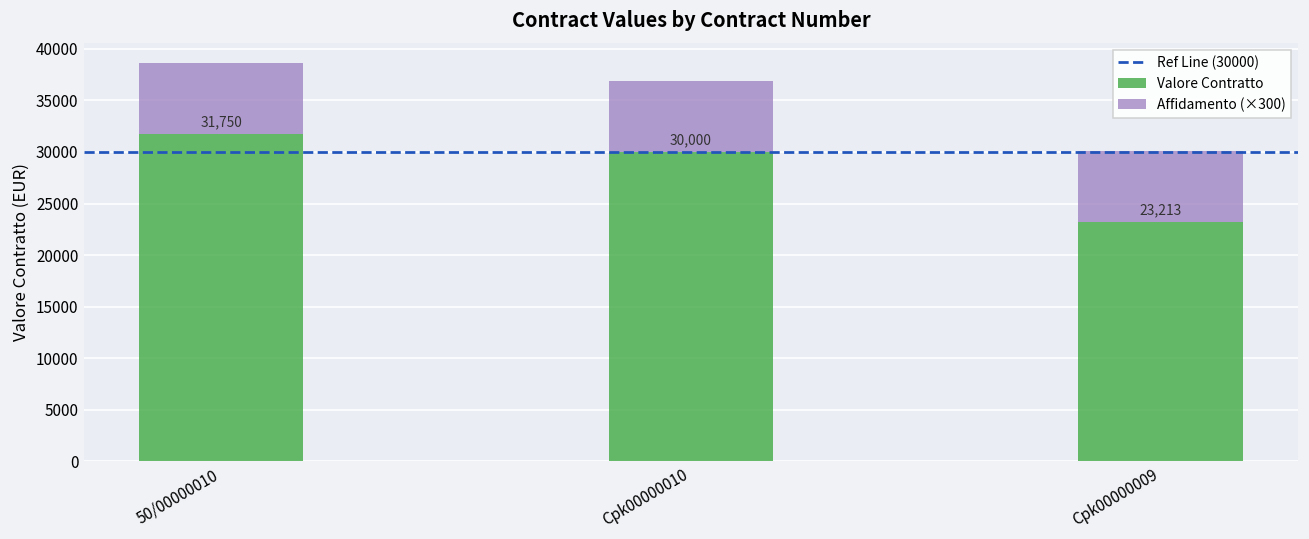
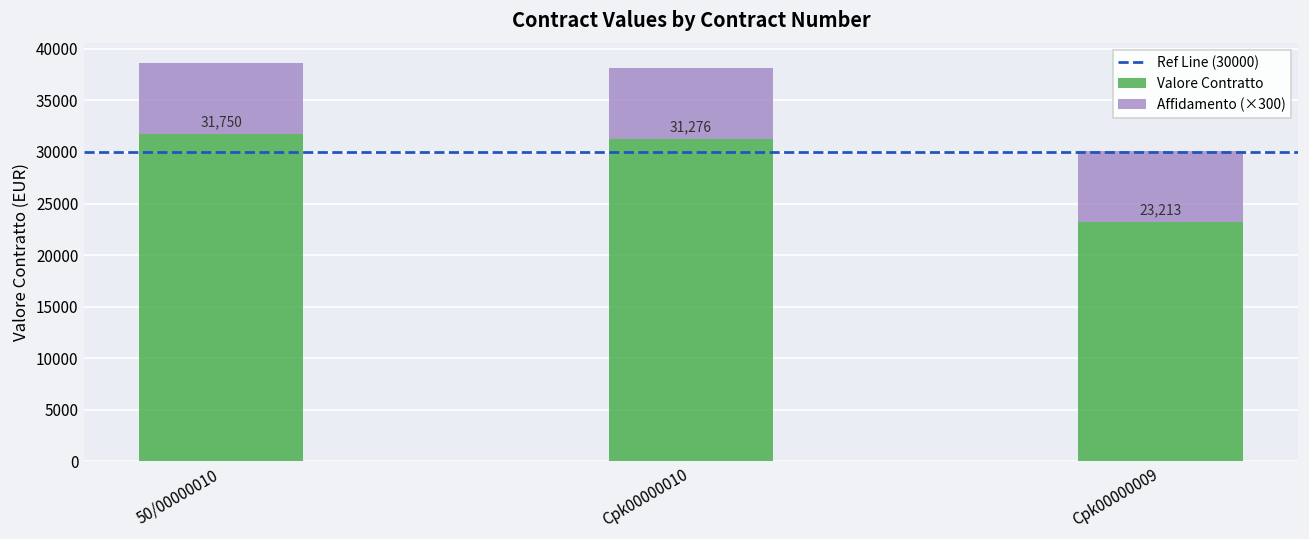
  {
    "Valore Contratto": {
      "50/00000010": "31,750",
-     "Cpk00000010": "30,000",
+     "Cpk00000010": "31,276",
      "Cpk00000009": "23,213"
    }
  }
